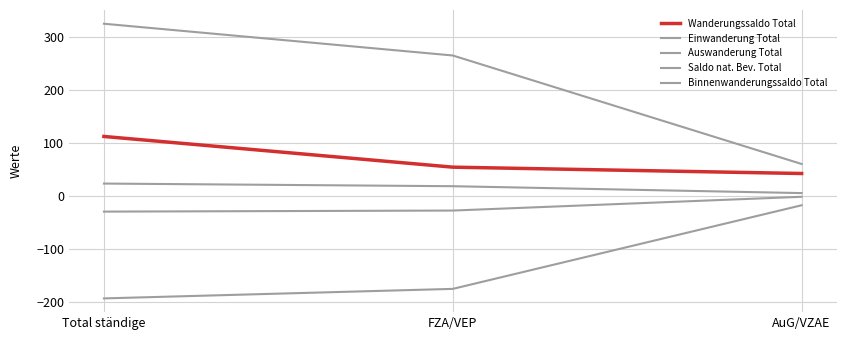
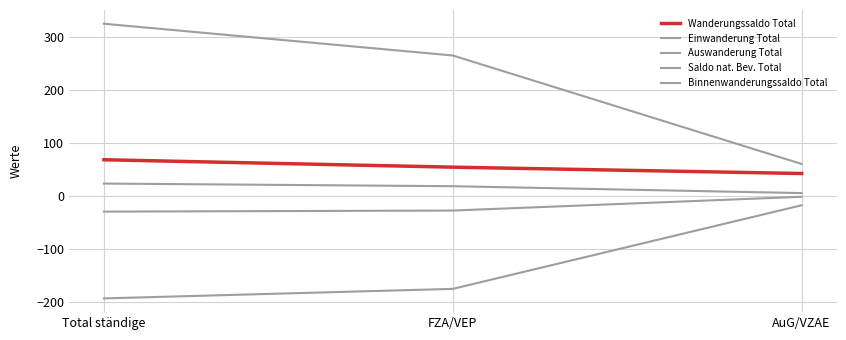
  {
    "Wanderungssaldo Total": {
-     "Total ständige": 110,
+     "Total ständige": 70,
      "FZA/VEP": 50,
      "AuG/VZAE": 40
    }
  }
